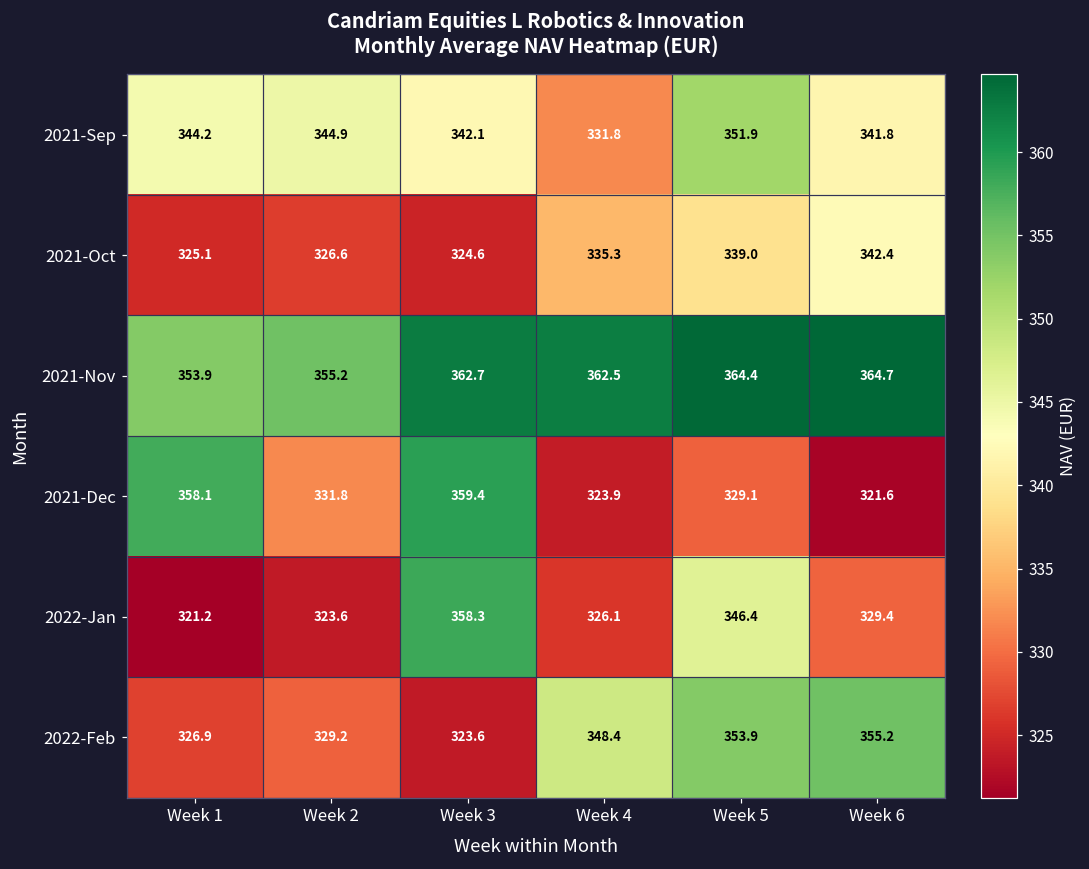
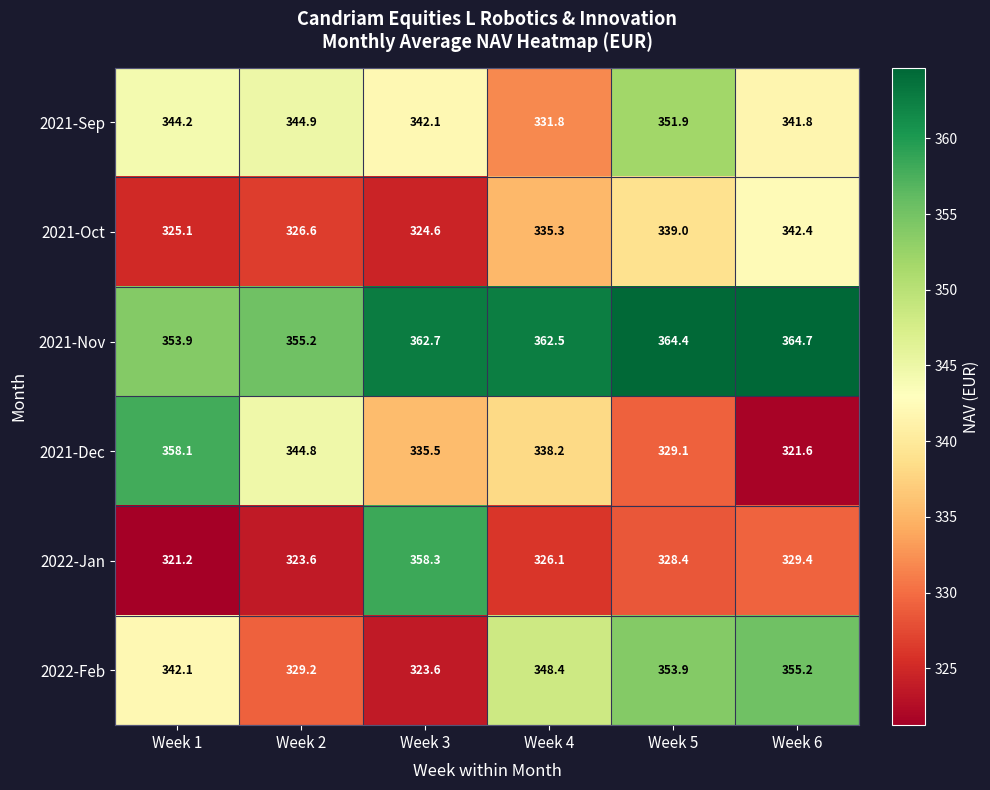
  {
    "2021-Sep": {
      "Week 1": 344.2,
      "Week 2": 344.9,
      "Week 3": 342.1,
      "Week 4": 331.8,
      "Week 5": 351.9,
      "Week 6": 341.8
    },
    "2021-Oct": {
      "Week 1": 325.1,
      "Week 2": 326.6,
      "Week 3": 324.6,
      "Week 4": 335.3,
      "Week 5": 339.0,
      "Week 6": 342.4
    },
    "2021-Nov": {
      "Week 1": 353.9,
      "Week 2": 355.2,
      "Week 3": 362.7,
      "Week 4": 362.5,
      "Week 5": 364.4,
      "Week 6": 364.7
    },
    "2021-Dec": {
      "Week 1": 358.1,
-     "Week 2": 331.8,
-     "Week 3": 359.4,
-     "Week 4": 323.9,
+     "Week 2": 344.8,
+     "Week 3": 335.5,
+     "Week 4": 338.2,
      "Week 5": 329.1,
      "Week 6": 321.6
    },
    "2022-Jan": {
      "Week 1": 321.2,
      "Week 2": 323.6,
      "Week 3": 358.3,
      "Week 4": 326.1,
-     "Week 5": 346.4,
+     "Week 5": 328.4,
      "Week 6": 329.4
    },
    "2022-Feb": {
-     "Week 1": 326.9,
+     "Week 1": 342.1,
      "Week 2": 329.2,
      "Week 3": 323.6,
      "Week 4": 348.4,
      "Week 5": 353.9,
      "Week 6": 355.2
    }
  }
